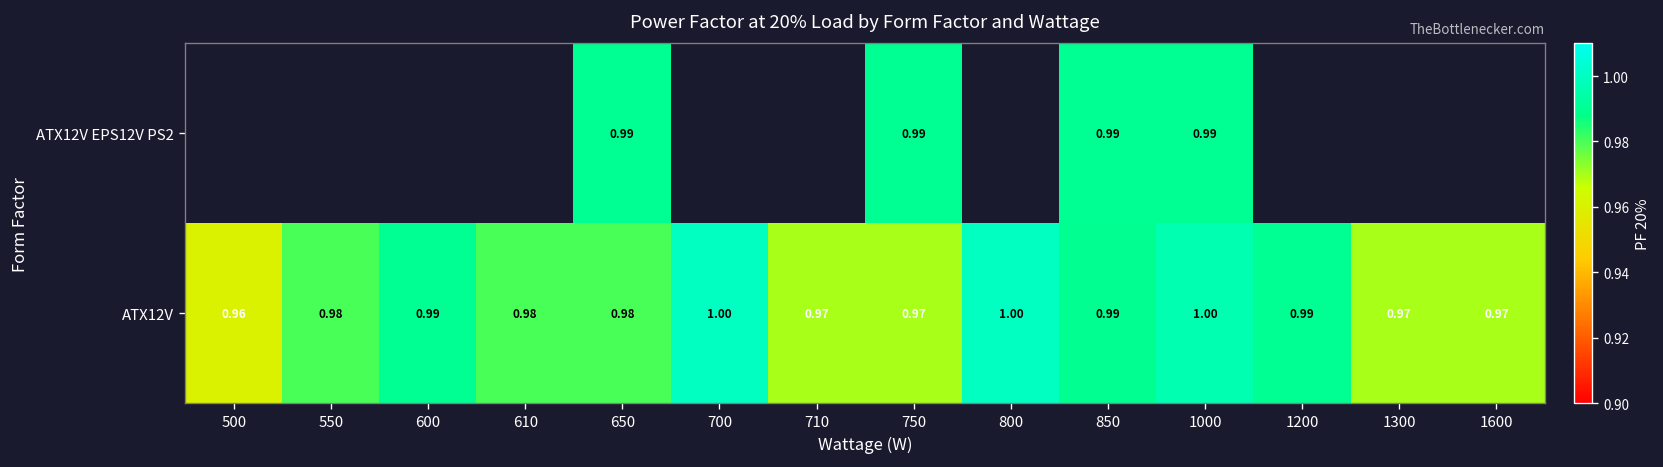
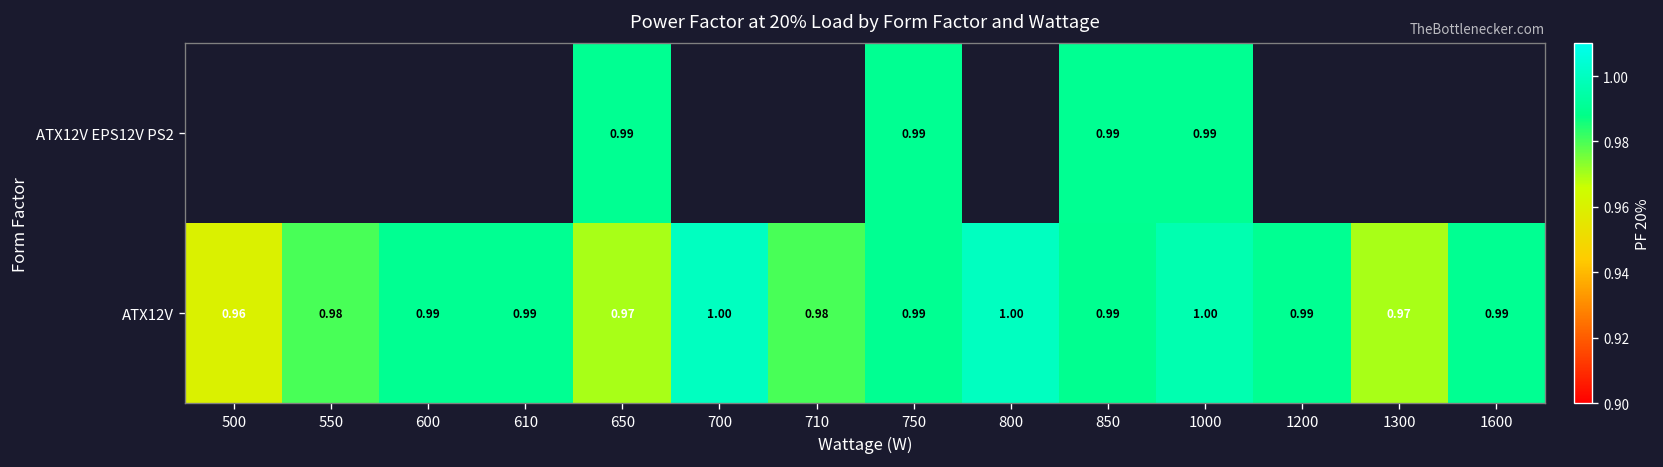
  {
    "ATX12V EPS12V PS2": {
      "650": 0.99,
      "750": 0.99,
      "850": 0.99,
      "1000": 0.99
    },
    "ATX12V": {
      "500": 0.96,
      "550": 0.98,
      "600": 0.99,
-     "610": 0.98,
-     "650": 0.98,
+     "610": 0.99,
+     "650": 0.97,
      "700": 1.00,
-     "710": 0.97,
-     "750": 0.97,
+     "710": 0.98,
+     "750": 0.99,
      "800": 1.00,
      "850": 0.99,
      "1000": 1.00,
      "1200": 0.99,
      "1300": 0.97,
-     "1600": 0.97
+     "1600": 0.99
    }
  }
